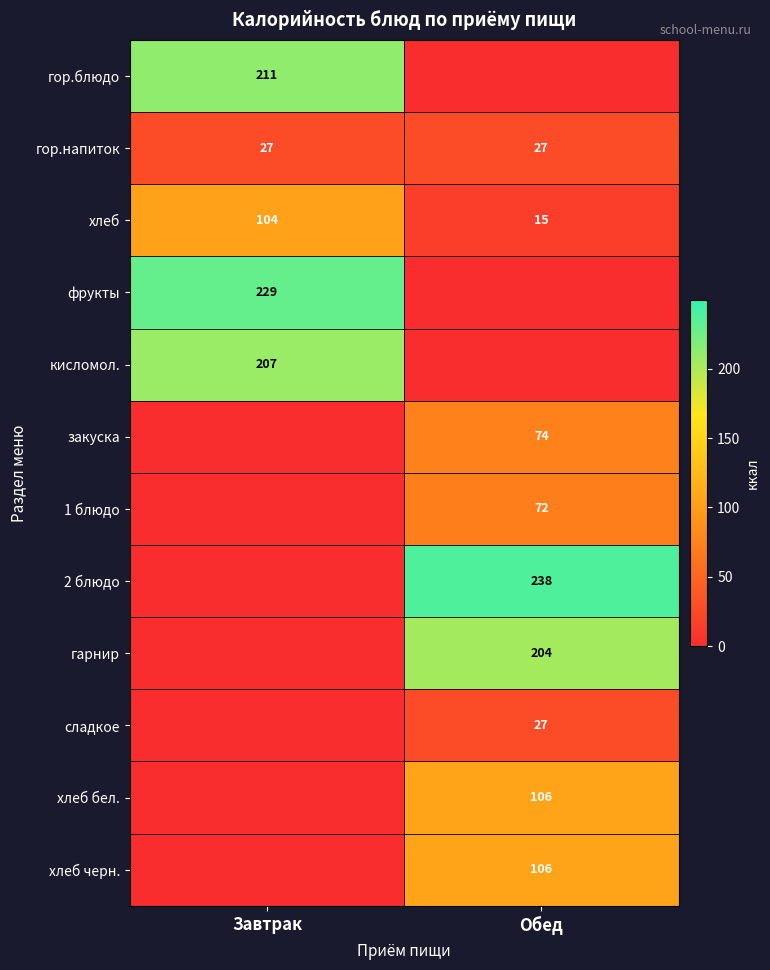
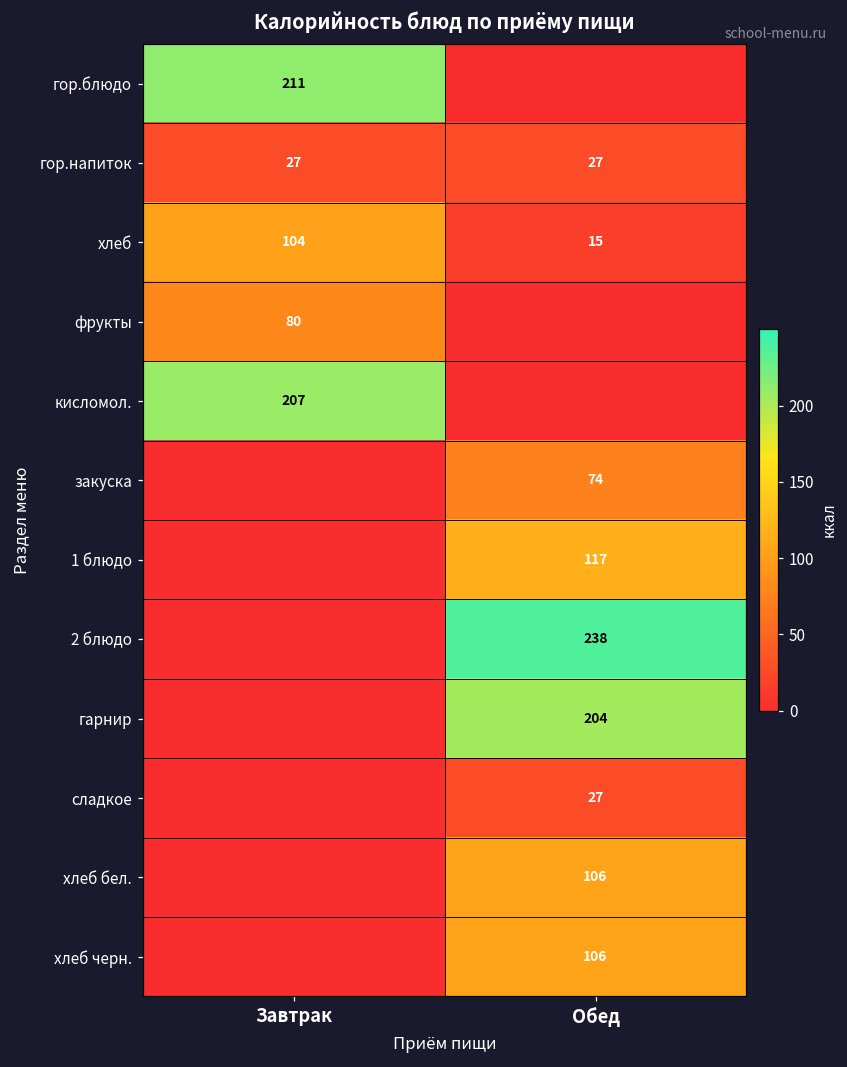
  {
    "гор.блюдо": {
      "Завтрак": 211
    },
    "гор.напиток": {
      "Завтрак": 27,
      "Обед": 27
    },
    "хлеб": {
      "Завтрак": 104,
      "Обед": 15
    },
    "фрукты": {
-     "Завтрак": 229
+     "Завтрак": 80
    },
    "кисломол.": {
      "Завтрак": 207
    },
    "закуска": {
      "Обед": 74
    },
    "1 блюдо": {
-     "Обед": 72
+     "Обед": 117
    },
    "2 блюдо": {
      "Обед": 238
    },
    "гарнир": {
      "Обед": 204
    },
    "сладкое": {
      "Обед": 27
    },
    "хлеб бел.": {
      "Обед": 106
    },
    "хлеб черн.": {
      "Обед": 106
    }
  }
